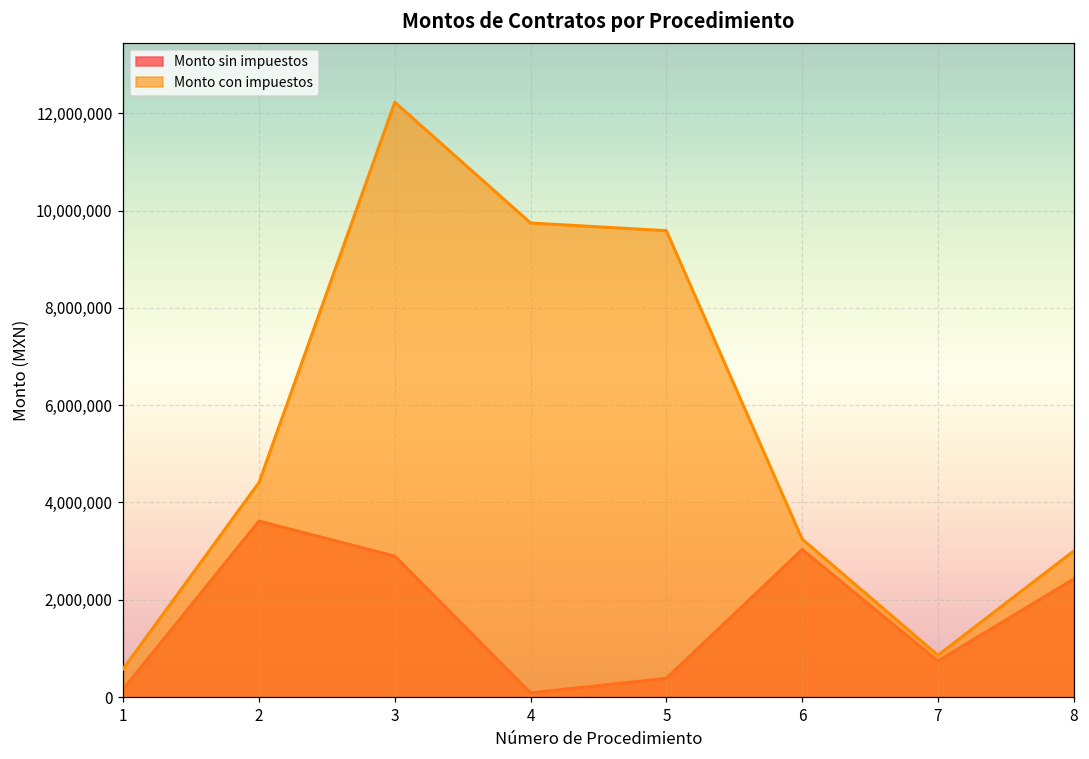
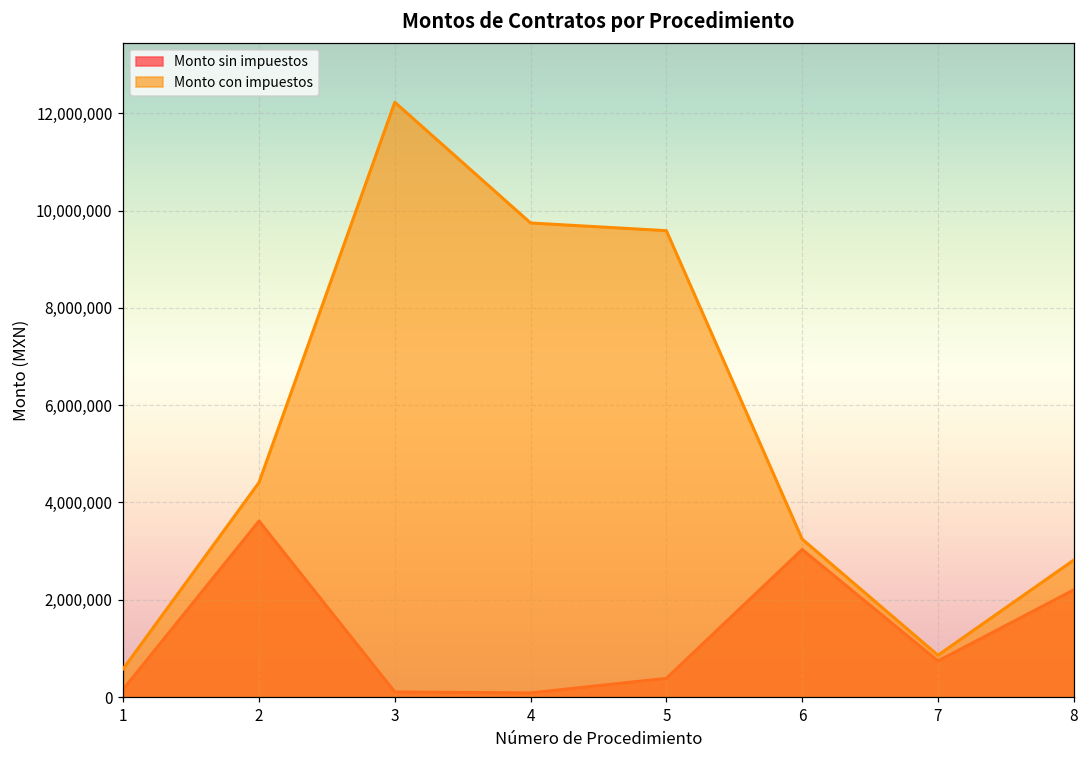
  {
    "Monto sin impuestos": {
      "1": "200,000",
      "2": "3,600,000",
-     "3": "2,900,000",
+     "3": "100,000",
      "4": "100,000",
      "5": "400,000",
      "6": "3,000,000",
      "7": "700,000",
-     "8": "2,400,000"
+     "8": "2,200,000"
    },
    "Monto con impuestos": {
      "1": "600,000",
      "2": "4,400,000",
      "3": "12,200,000",
      "4": "9,700,000",
      "5": "9,600,000",
      "6": "3,200,000",
      "7": "900,000",
-     "8": "3,000,000"
+     "8": "2,800,000"
    }
  }
